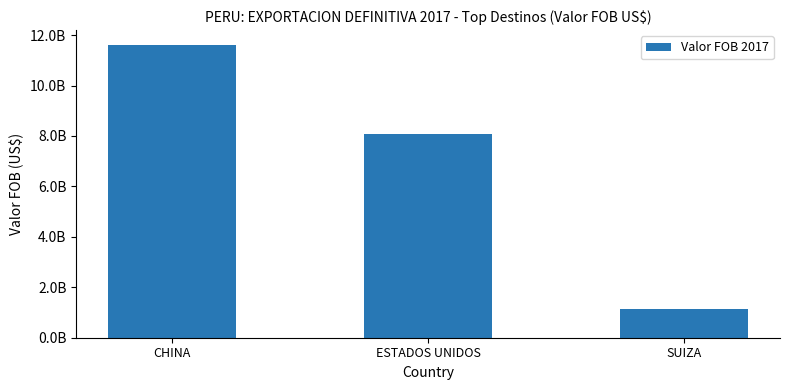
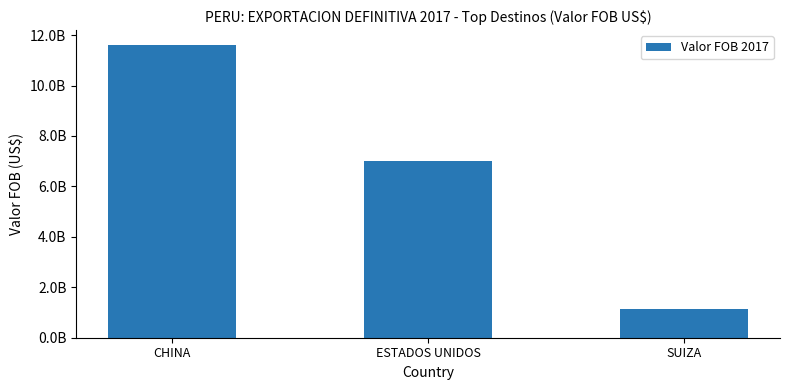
  {
    "CHINA": 11600000000,
-   "ESTADOS UNIDOS": 8100000000,
+   "ESTADOS UNIDOS": 7000000000,
    "SUIZA": 1100000000
  }
